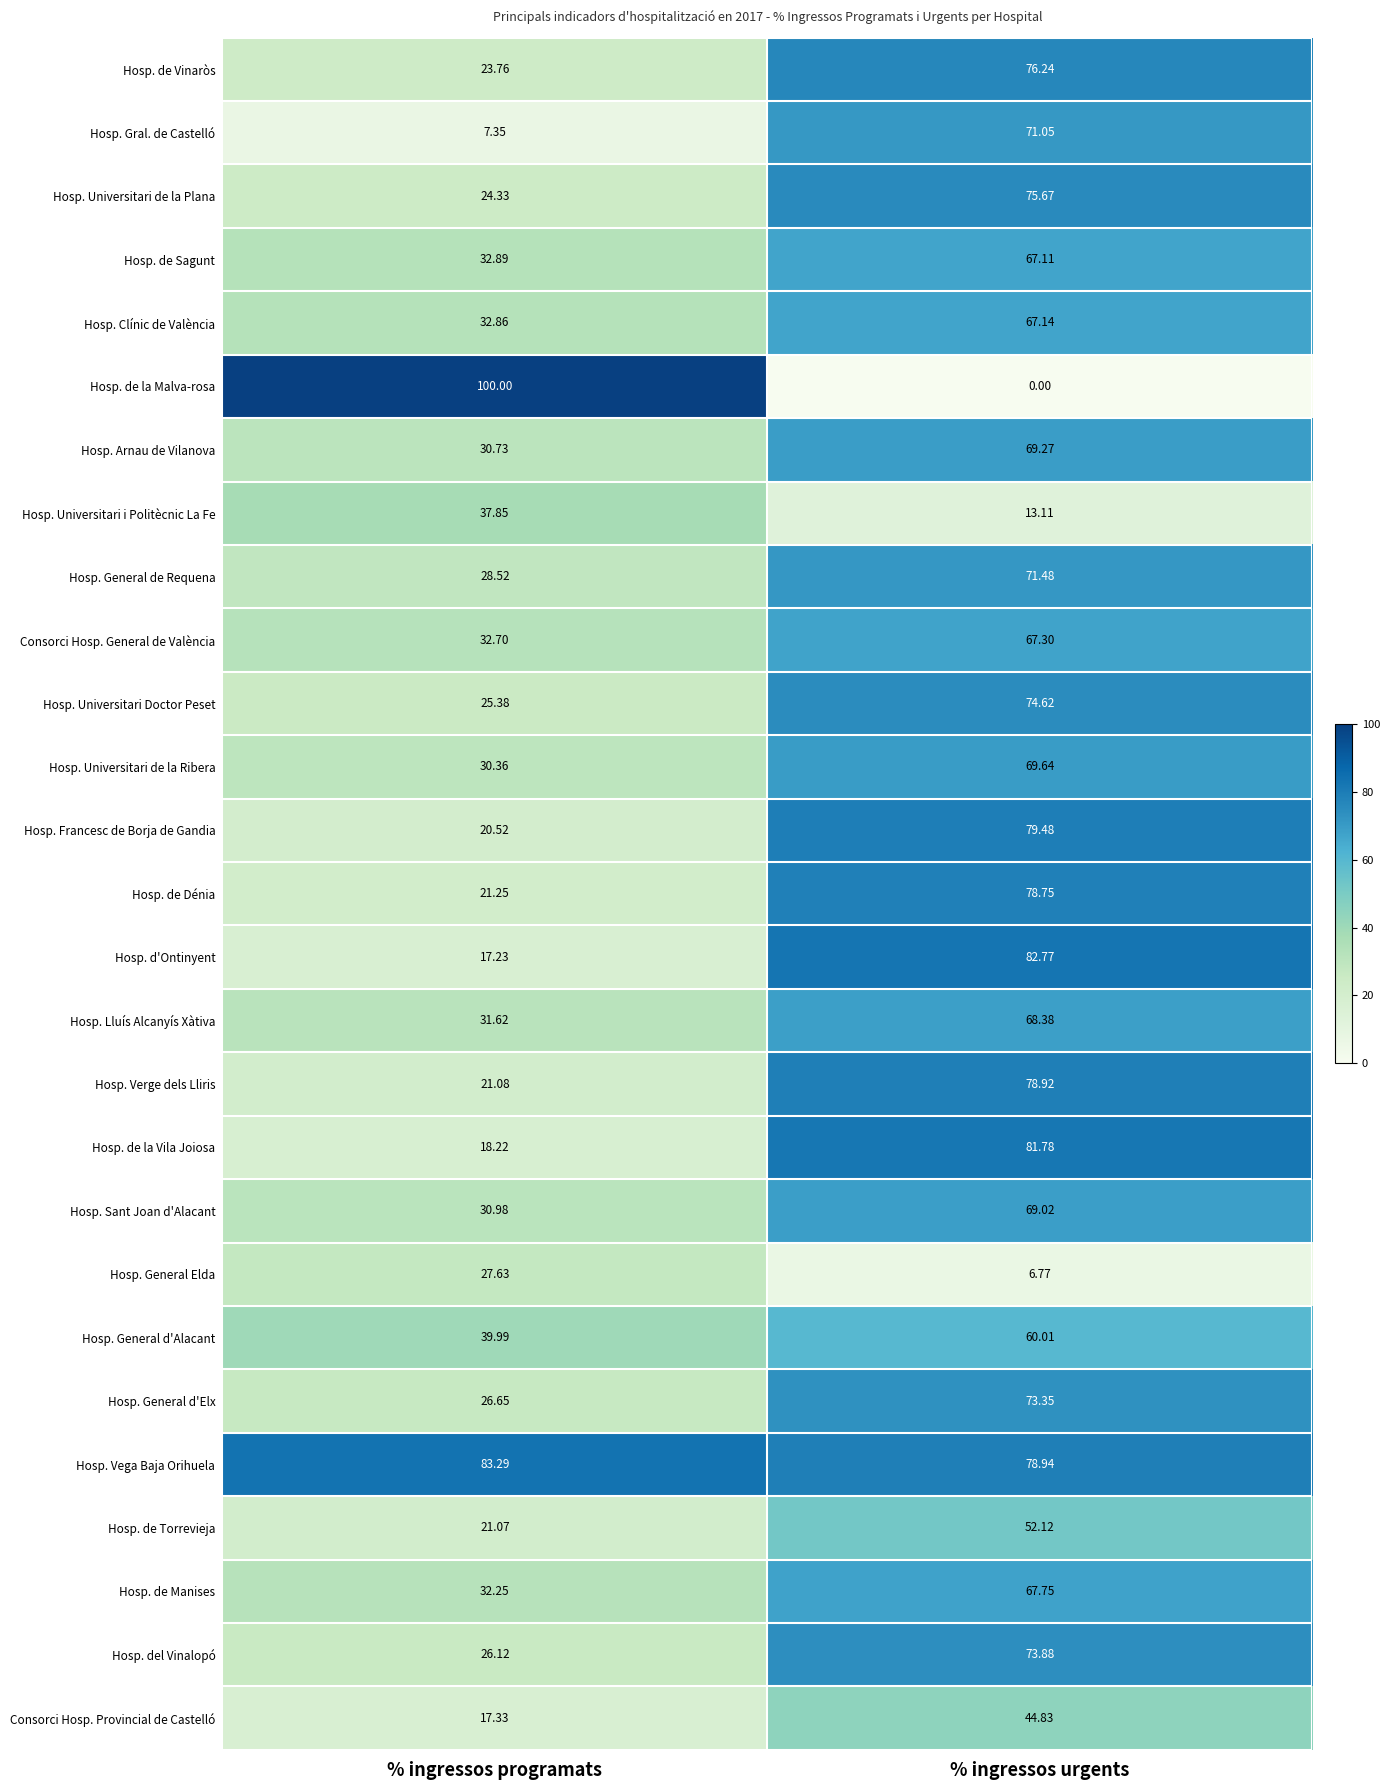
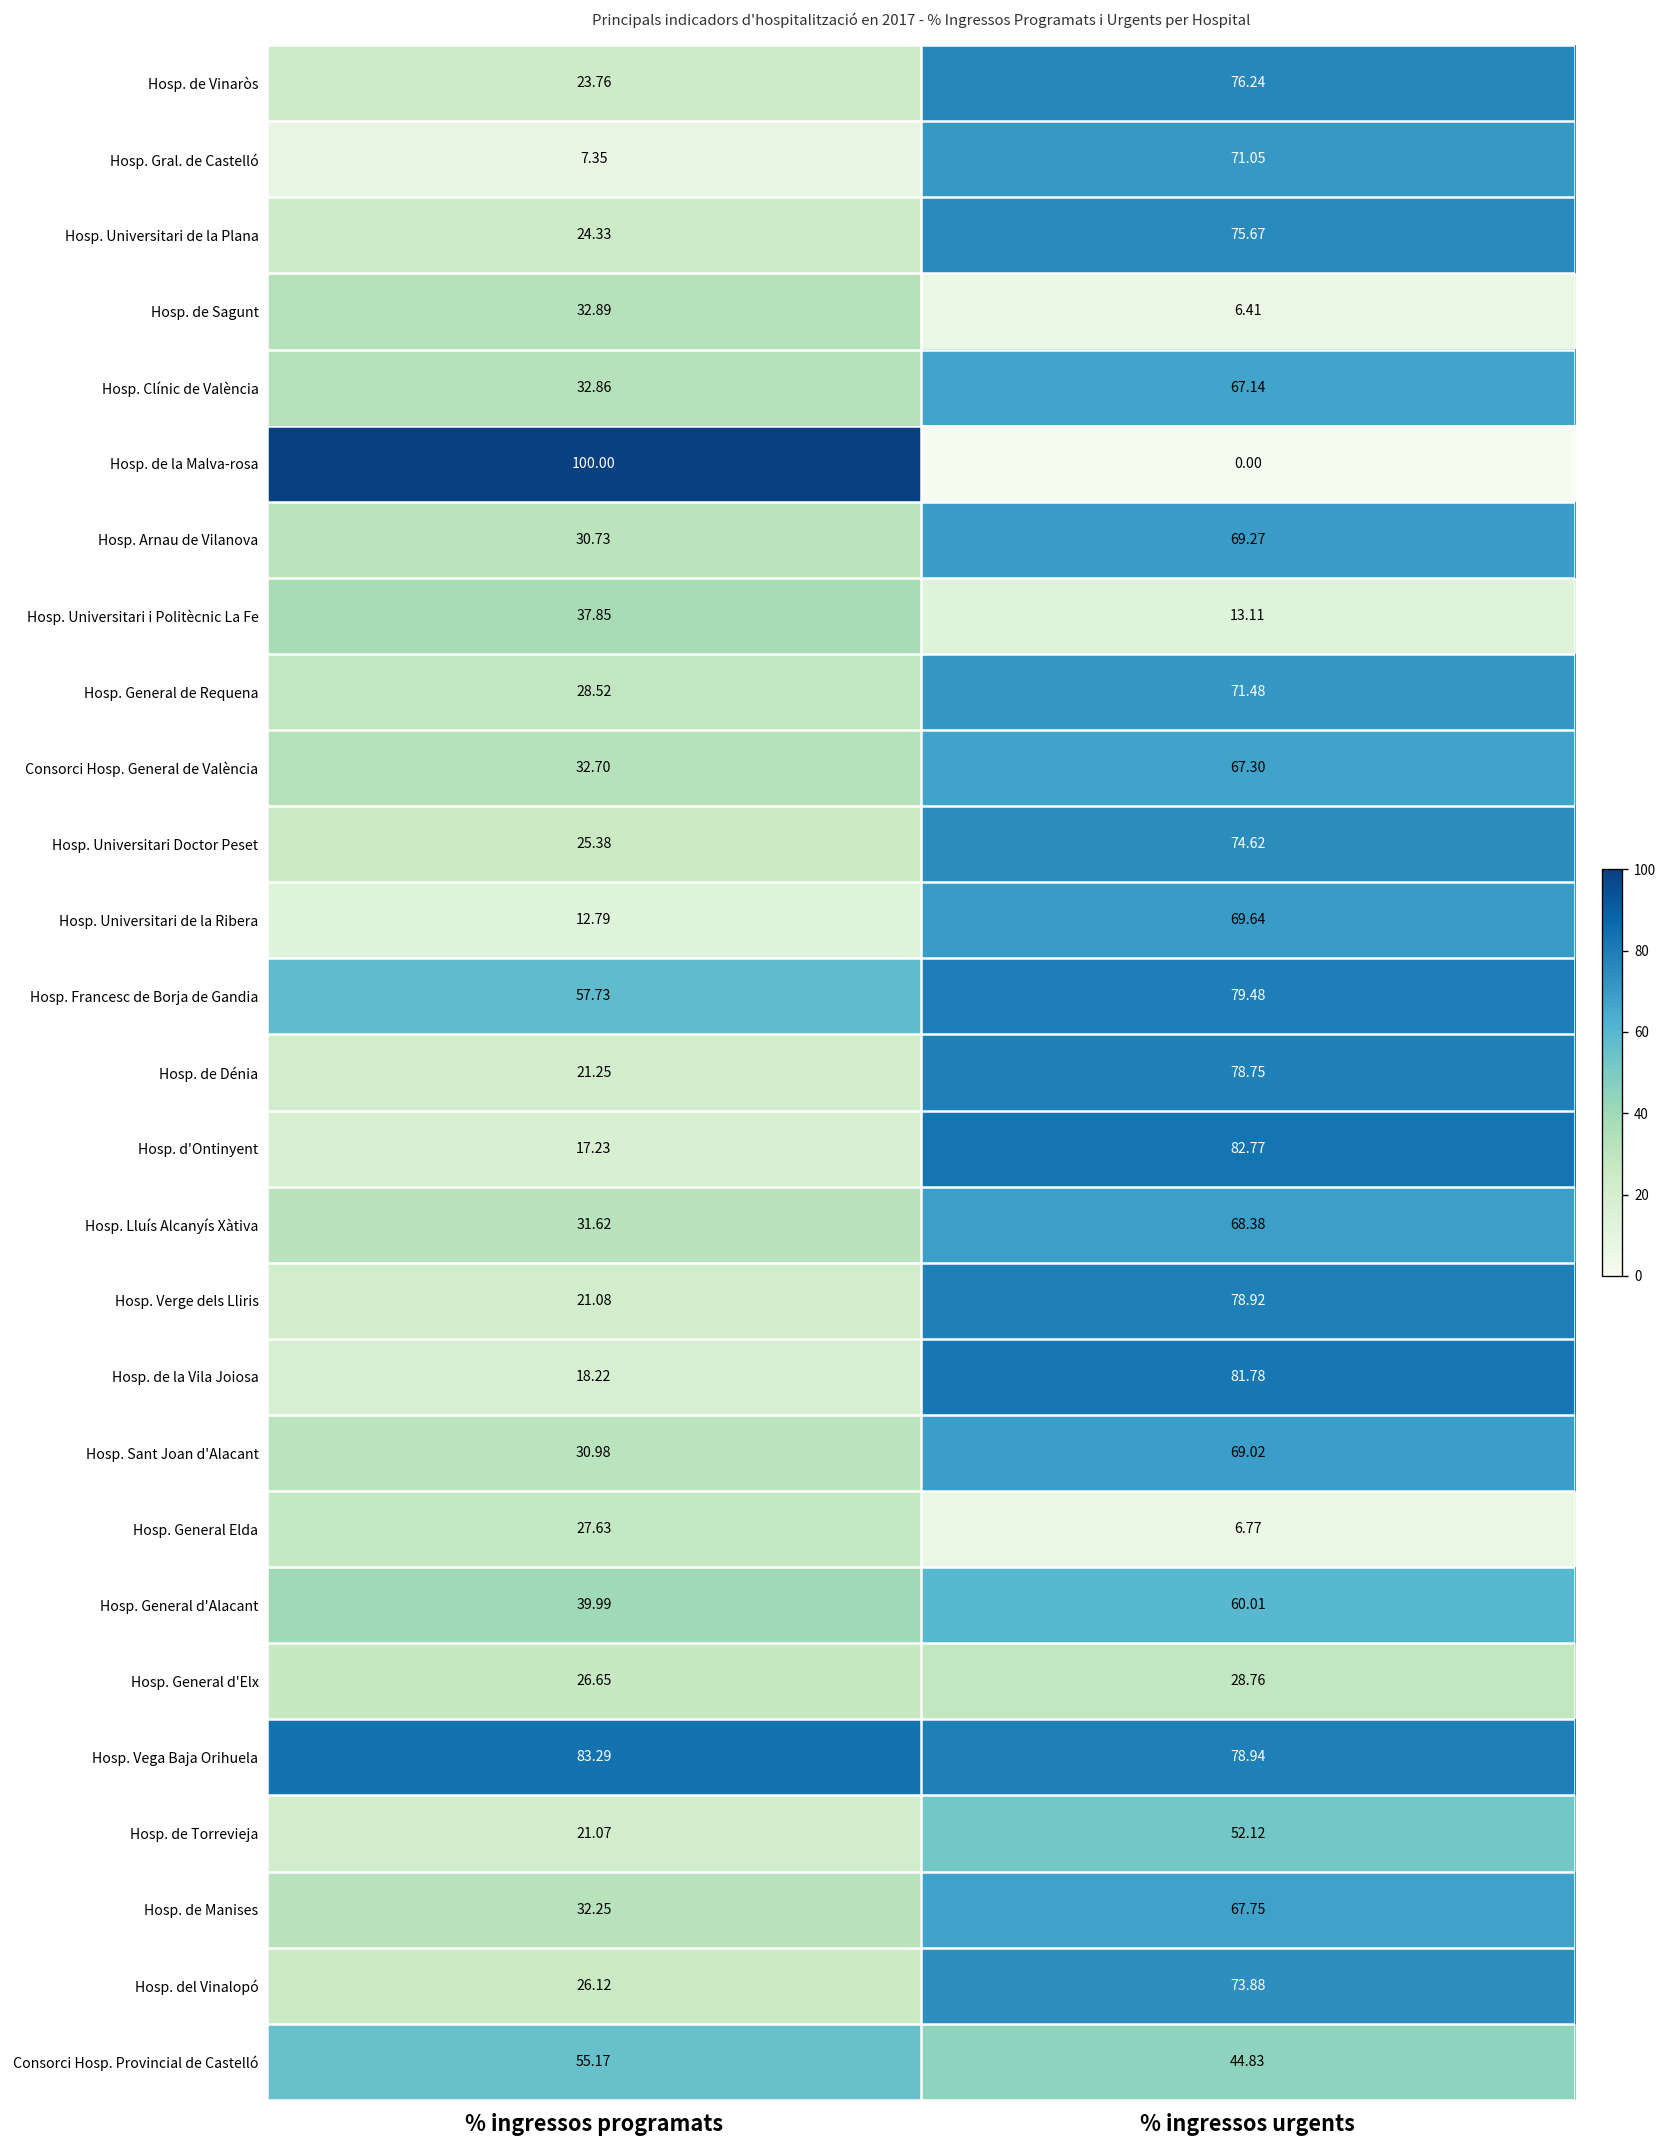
  {
    "Hosp. de Vinaròs": {
      "% ingressos programats": 23.76,
      "% ingressos urgents": 76.24
    },
    "Hosp. Gral. de Castelló": {
      "% ingressos programats": 7.35,
      "% ingressos urgents": 71.05
    },
    "Hosp. Universitari de la Plana": {
      "% ingressos programats": 24.33,
      "% ingressos urgents": 75.67
    },
    "Hosp. de Sagunt": {
      "% ingressos programats": 32.89,
-     "% ingressos urgents": 67.11
+     "% ingressos urgents": 6.41
    },
    "Hosp. Clínic de València": {
      "% ingressos programats": 32.86,
      "% ingressos urgents": 67.14
    },
    "Hosp. de la Malva-rosa": {
      "% ingressos programats": 100.00,
      "% ingressos urgents": 0.00
    },
    "Hosp. Arnau de Vilanova": {
      "% ingressos programats": 30.73,
      "% ingressos urgents": 69.27
    },
    "Hosp. Universitari i Politècnic La Fe": {
      "% ingressos programats": 37.85,
      "% ingressos urgents": 13.11
    },
    "Hosp. General de Requena": {
      "% ingressos programats": 28.52,
      "% ingressos urgents": 71.48
    },
    "Consorci Hosp. General de València": {
      "% ingressos programats": 32.70,
      "% ingressos urgents": 67.30
    },
    "Hosp. Universitari Doctor Peset": {
      "% ingressos programats": 25.38,
      "% ingressos urgents": 74.62
    },
    "Hosp. Universitari de la Ribera": {
-     "% ingressos programats": 30.36,
+     "% ingressos programats": 12.79,
      "% ingressos urgents": 69.64
    },
    "Hosp. Francesc de Borja de Gandia": {
-     "% ingressos programats": 20.52,
+     "% ingressos programats": 57.73,
      "% ingressos urgents": 79.48
    },
    "Hosp. de Dénia": {
      "% ingressos programats": 21.25,
      "% ingressos urgents": 78.75
    },
    "Hosp. d'Ontinyent": {
      "% ingressos programats": 17.23,
      "% ingressos urgents": 82.77
    },
    "Hosp. Lluís Alcanyís Xàtiva": {
      "% ingressos programats": 31.62,
      "% ingressos urgents": 68.38
    },
    "Hosp. Verge dels Lliris": {
      "% ingressos programats": 21.08,
      "% ingressos urgents": 78.92
    },
    "Hosp. de la Vila Joiosa": {
      "% ingressos programats": 18.22,
      "% ingressos urgents": 81.78
    },
    "Hosp. Sant Joan d'Alacant": {
      "% ingressos programats": 30.98,
      "% ingressos urgents": 69.02
    },
    "Hosp. General Elda": {
      "% ingressos programats": 27.63,
      "% ingressos urgents": 6.77
    },
    "Hosp. General d'Alacant": {
      "% ingressos programats": 39.99,
      "% ingressos urgents": 60.01
    },
    "Hosp. General d'Elx": {
      "% ingressos programats": 26.65,
-     "% ingressos urgents": 73.35
+     "% ingressos urgents": 28.76
    },
    "Hosp. Vega Baja Orihuela": {
      "% ingressos programats": 83.29,
      "% ingressos urgents": 78.94
    },
    "Hosp. de Torrevieja": {
      "% ingressos programats": 21.07,
      "% ingressos urgents": 52.12
    },
    "Hosp. de Manises": {
      "% ingressos programats": 32.25,
      "% ingressos urgents": 67.75
    },
    "Hosp. del Vinalopó": {
      "% ingressos programats": 26.12,
      "% ingressos urgents": 73.88
    },
    "Consorci Hosp. Provincial de Castelló": {
-     "% ingressos programats": 17.33,
+     "% ingressos programats": 55.17,
      "% ingressos urgents": 44.83
    }
  }
